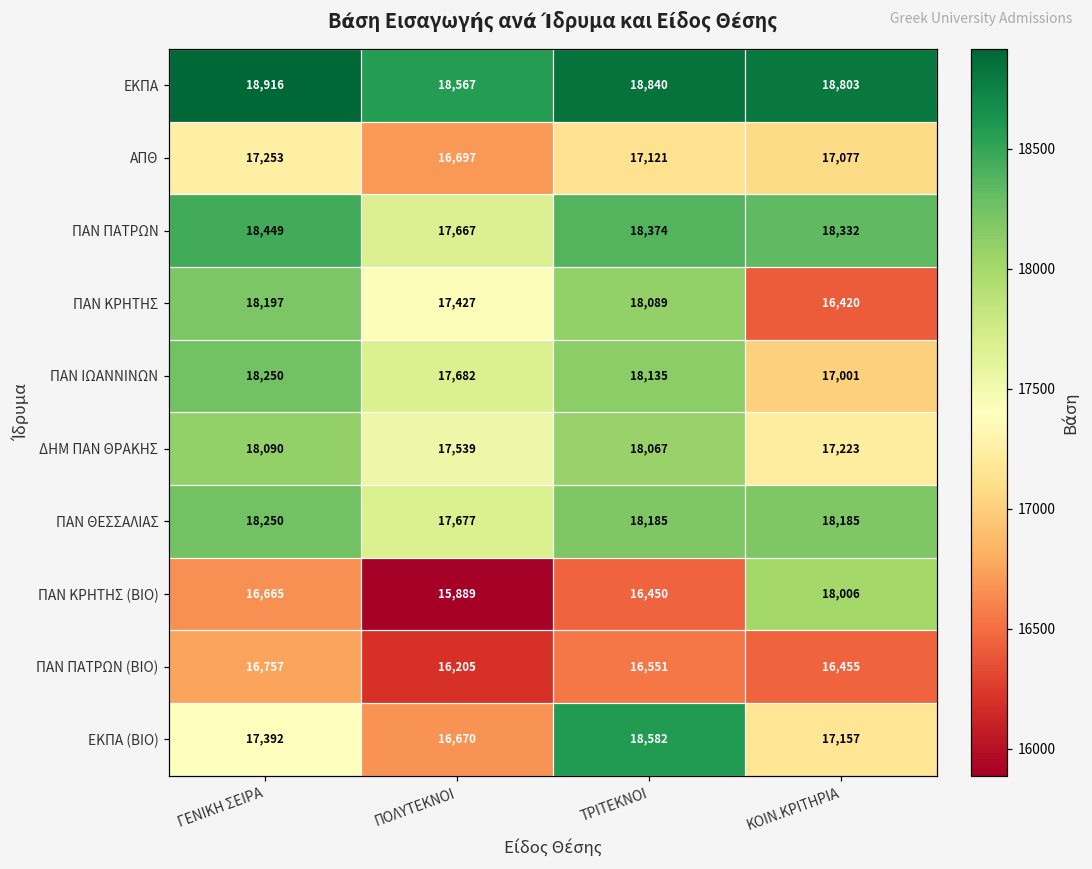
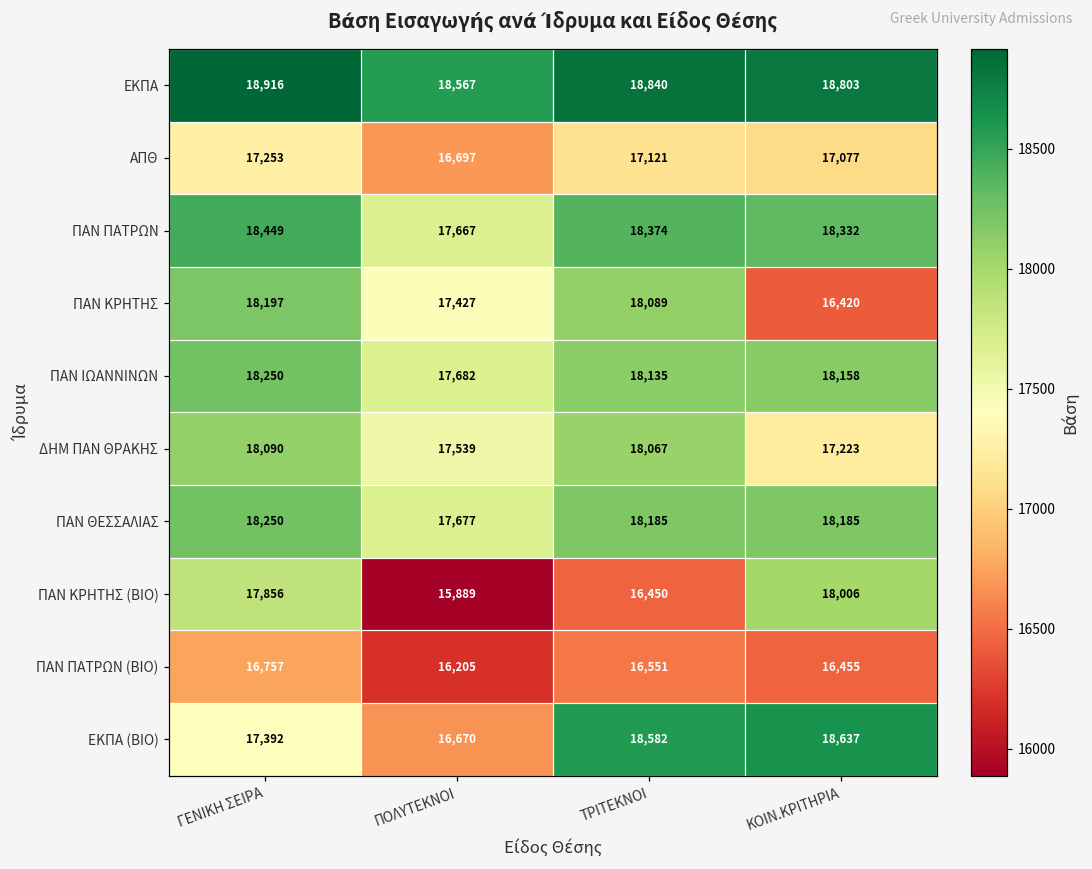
  {
    "ΕΚΠΑ": {
      "ΓΕΝΙΚΗ ΣΕΙΡΑ": "18,916",
      "ΠΟΛΥΤΕΚΝΟΙ": "18,567",
      "ΤΡΙΤΕΚΝΟΙ": "18,840",
      "ΚΟΙΝ.ΚΡΙΤΗΡΙΑ": "18,803"
    },
    "ΑΠΘ": {
      "ΓΕΝΙΚΗ ΣΕΙΡΑ": "17,253",
      "ΠΟΛΥΤΕΚΝΟΙ": "16,697",
      "ΤΡΙΤΕΚΝΟΙ": "17,121",
      "ΚΟΙΝ.ΚΡΙΤΗΡΙΑ": "17,077"
    },
    "ΠΑΝ ΠΑΤΡΩΝ": {
      "ΓΕΝΙΚΗ ΣΕΙΡΑ": "18,449",
      "ΠΟΛΥΤΕΚΝΟΙ": "17,667",
      "ΤΡΙΤΕΚΝΟΙ": "18,374",
      "ΚΟΙΝ.ΚΡΙΤΗΡΙΑ": "18,332"
    },
    "ΠΑΝ ΚΡΗΤΗΣ": {
      "ΓΕΝΙΚΗ ΣΕΙΡΑ": "18,197",
      "ΠΟΛΥΤΕΚΝΟΙ": "17,427",
      "ΤΡΙΤΕΚΝΟΙ": "18,089",
      "ΚΟΙΝ.ΚΡΙΤΗΡΙΑ": "16,420"
    },
    "ΠΑΝ ΙΩΑΝΝΙΝΩΝ": {
      "ΓΕΝΙΚΗ ΣΕΙΡΑ": "18,250",
      "ΠΟΛΥΤΕΚΝΟΙ": "17,682",
      "ΤΡΙΤΕΚΝΟΙ": "18,135",
-     "ΚΟΙΝ.ΚΡΙΤΗΡΙΑ": "17,001"
+     "ΚΟΙΝ.ΚΡΙΤΗΡΙΑ": "18,158"
    },
    "ΔΗΜ ΠΑΝ ΘΡΑΚΗΣ": {
      "ΓΕΝΙΚΗ ΣΕΙΡΑ": "18,090",
      "ΠΟΛΥΤΕΚΝΟΙ": "17,539",
      "ΤΡΙΤΕΚΝΟΙ": "18,067",
      "ΚΟΙΝ.ΚΡΙΤΗΡΙΑ": "17,223"
    },
    "ΠΑΝ ΘΕΣΣΑΛΙΑΣ": {
      "ΓΕΝΙΚΗ ΣΕΙΡΑ": "18,250",
      "ΠΟΛΥΤΕΚΝΟΙ": "17,677",
      "ΤΡΙΤΕΚΝΟΙ": "18,185",
      "ΚΟΙΝ.ΚΡΙΤΗΡΙΑ": "18,185"
    },
    "ΠΑΝ ΚΡΗΤΗΣ (ΒΙΟ)": {
-     "ΓΕΝΙΚΗ ΣΕΙΡΑ": "16,665",
+     "ΓΕΝΙΚΗ ΣΕΙΡΑ": "17,856",
      "ΠΟΛΥΤΕΚΝΟΙ": "15,889",
      "ΤΡΙΤΕΚΝΟΙ": "16,450",
      "ΚΟΙΝ.ΚΡΙΤΗΡΙΑ": "18,006"
    },
    "ΠΑΝ ΠΑΤΡΩΝ (ΒΙΟ)": {
      "ΓΕΝΙΚΗ ΣΕΙΡΑ": "16,757",
      "ΠΟΛΥΤΕΚΝΟΙ": "16,205",
      "ΤΡΙΤΕΚΝΟΙ": "16,551",
      "ΚΟΙΝ.ΚΡΙΤΗΡΙΑ": "16,455"
    },
    "ΕΚΠΑ (ΒΙΟ)": {
      "ΓΕΝΙΚΗ ΣΕΙΡΑ": "17,392",
      "ΠΟΛΥΤΕΚΝΟΙ": "16,670",
      "ΤΡΙΤΕΚΝΟΙ": "18,582",
-     "ΚΟΙΝ.ΚΡΙΤΗΡΙΑ": "17,157"
+     "ΚΟΙΝ.ΚΡΙΤΗΡΙΑ": "18,637"
    }
  }
